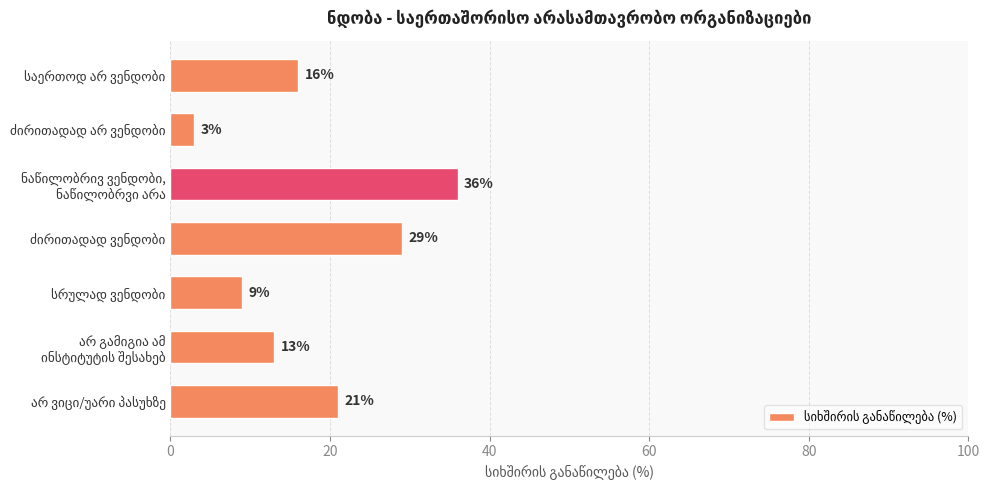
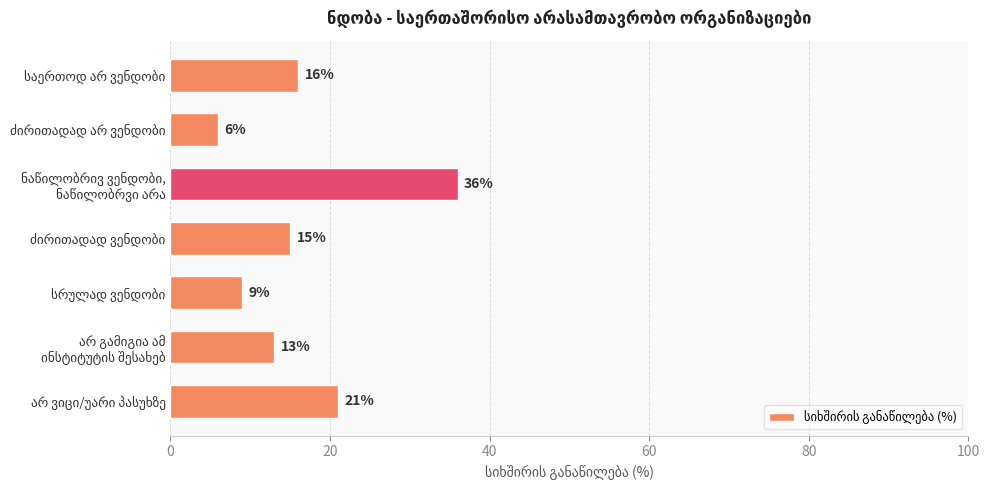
  {
    "საერთოდ არ ვენდობი": "16%",
-   "ძირითადად არ ვენდობი": "3%",
+   "ძირითადად არ ვენდობი": "6%",
    "ნაწილობრივ ვენდობი, ნაწილობრვი არა": "36%",
-   "ძირითადად ვენდობი": "29%",
+   "ძირითადად ვენდობი": "15%",
    "სრულად ვენდობი": "9%",
    "არ გამიგია ამ ინსტიტუტის შესახებ": "13%",
    "არ ვიცი/უარი პასუხზე": "21%"
  }
